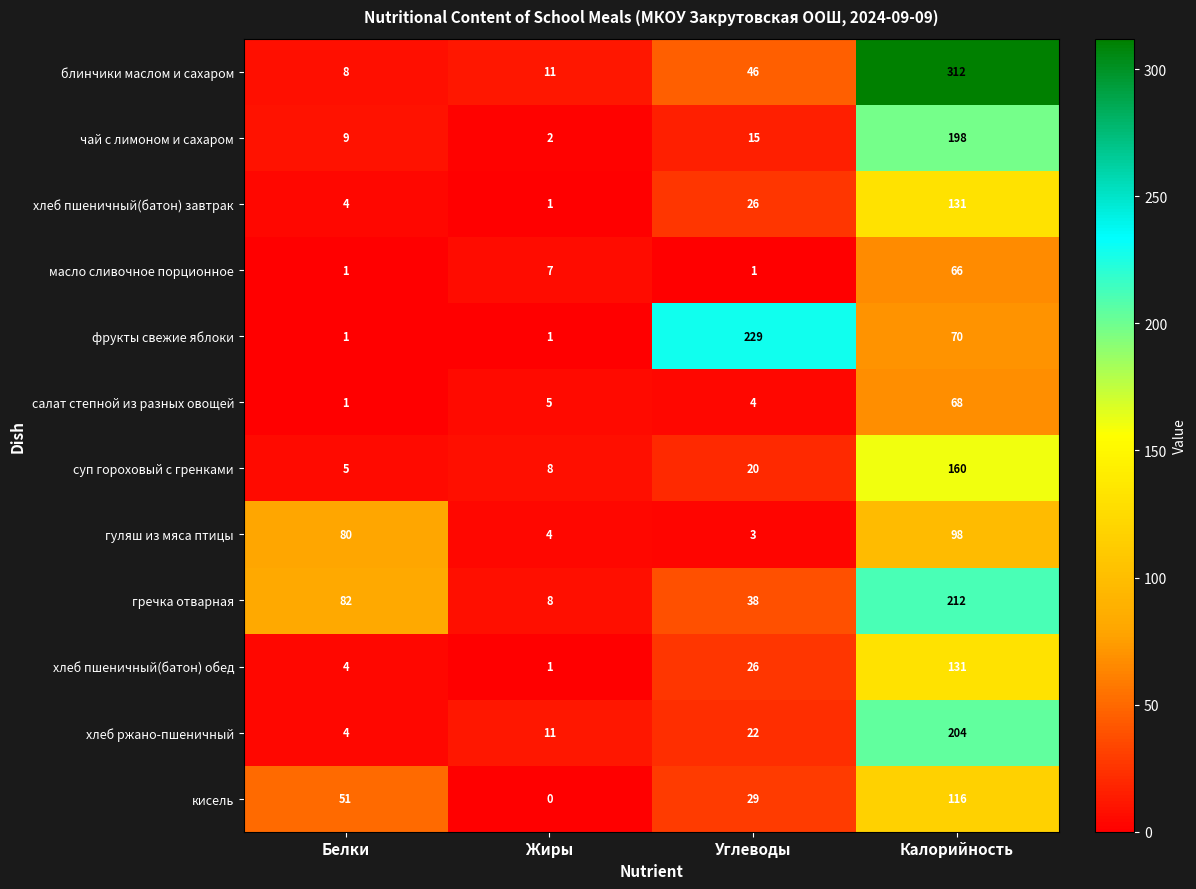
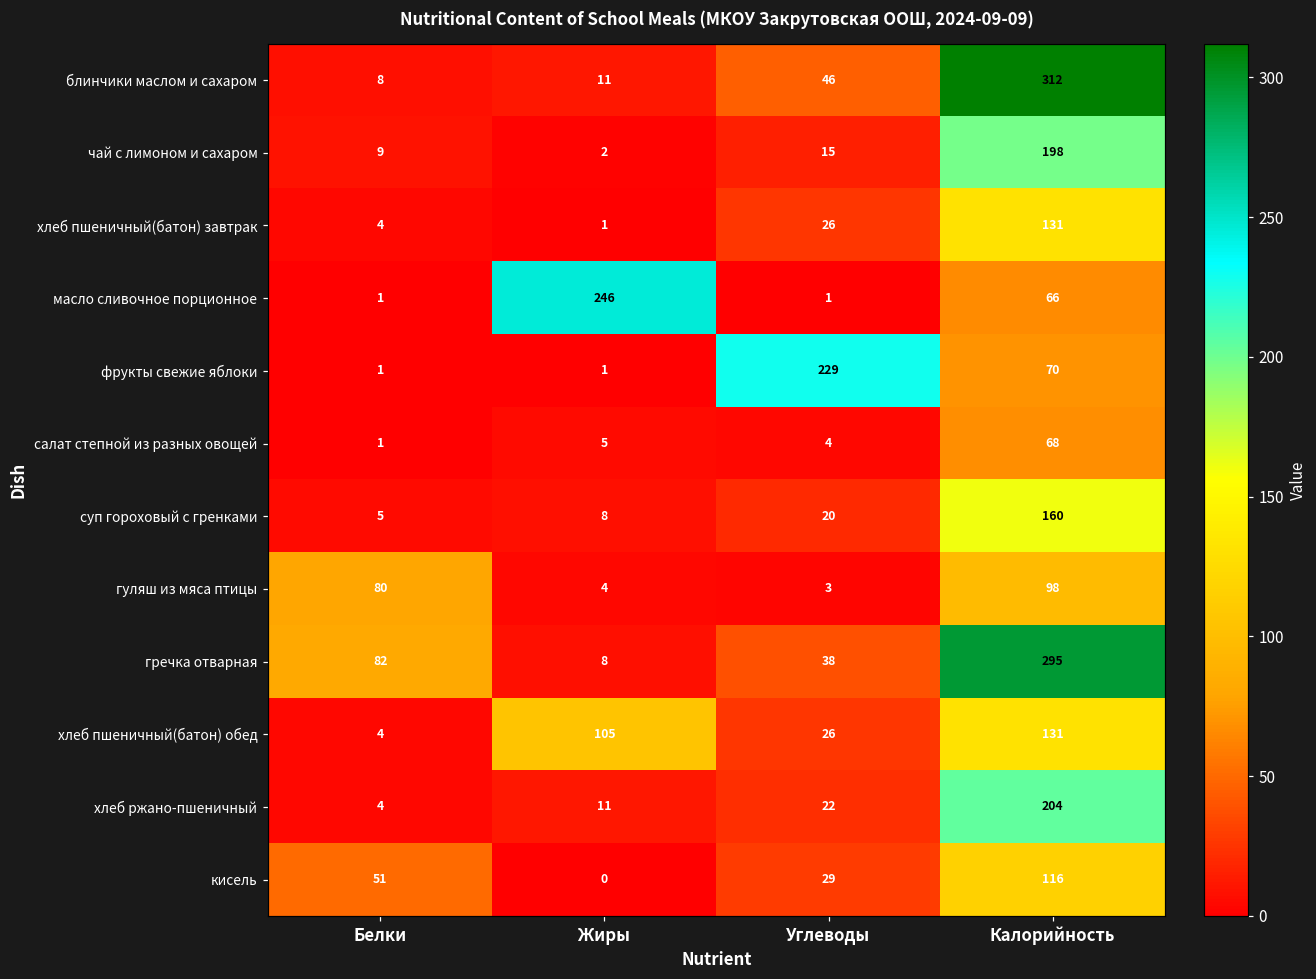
  {
    "блинчики маслом и сахаром": {
      "Белки": 8,
      "Жиры": 11,
      "Углеводы": 46,
      "Калорийность": 312
    },
    "чай с лимоном и сахаром": {
      "Белки": 9,
      "Жиры": 2,
      "Углеводы": 15,
      "Калорийность": 198
    },
    "хлеб пшеничный(батон) завтрак": {
      "Белки": 4,
      "Жиры": 1,
      "Углеводы": 26,
      "Калорийность": 131
    },
    "масло сливочное порционное": {
      "Белки": 1,
-     "Жиры": 7,
+     "Жиры": 246,
      "Углеводы": 1,
      "Калорийность": 66
    },
    "фрукты свежие яблоки": {
      "Белки": 1,
      "Жиры": 1,
      "Углеводы": 229,
      "Калорийность": 70
    },
    "салат степной из разных овощей": {
      "Белки": 1,
      "Жиры": 5,
      "Углеводы": 4,
      "Калорийность": 68
    },
    "суп гороховый с гренками": {
      "Белки": 5,
      "Жиры": 8,
      "Углеводы": 20,
      "Калорийность": 160
    },
    "гуляш из мяса птицы": {
      "Белки": 80,
      "Жиры": 4,
      "Углеводы": 3,
      "Калорийность": 98
    },
    "гречка отварная": {
      "Белки": 82,
      "Жиры": 8,
      "Углеводы": 38,
-     "Калорийность": 212
+     "Калорийность": 295
    },
    "хлеб пшеничный(батон) обед": {
      "Белки": 4,
-     "Жиры": 1,
+     "Жиры": 105,
      "Углеводы": 26,
      "Калорийность": 131
    },
    "хлеб ржано-пшеничный": {
      "Белки": 4,
      "Жиры": 11,
      "Углеводы": 22,
      "Калорийность": 204
    },
    "кисель": {
      "Белки": 51,
      "Жиры": 0,
      "Углеводы": 29,
      "Калорийность": 116
    }
  }
